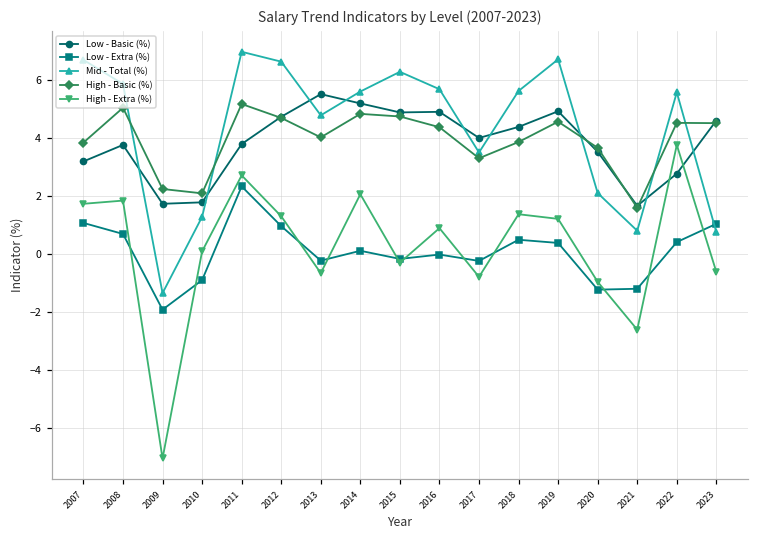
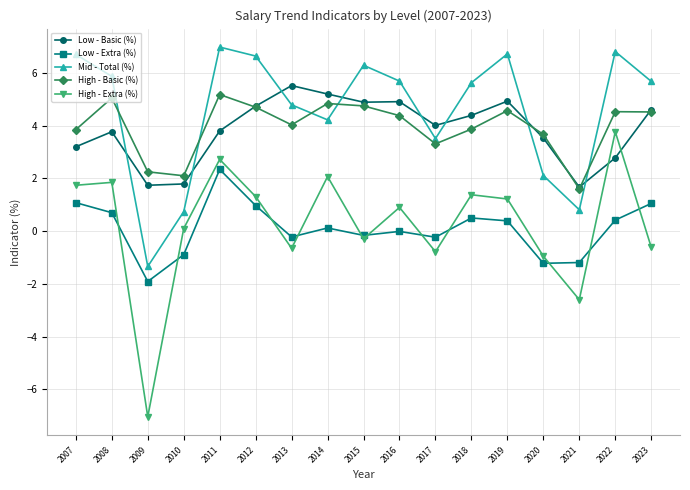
  {
    "Mid - Total (%)": {
      "2009": -1.3,
-     "2010": 1.3,
+     "2010": 0.7,
      "2011": 7.0,
      "2012": 6.6,
      "2013": 4.8,
-     "2014": 5.6,
+     "2014": 4.2,
      "2015": 6.3,
      "2016": 5.7,
      "2017": 3.5,
      "2018": 5.6,
      "2019": 6.7,
      "2020": 2.1,
      "2021": 0.8,
-     "2022": 5.6,
-     "2023": 0.8
+     "2022": 6.8,
+     "2023": 5.7
    }
  }
